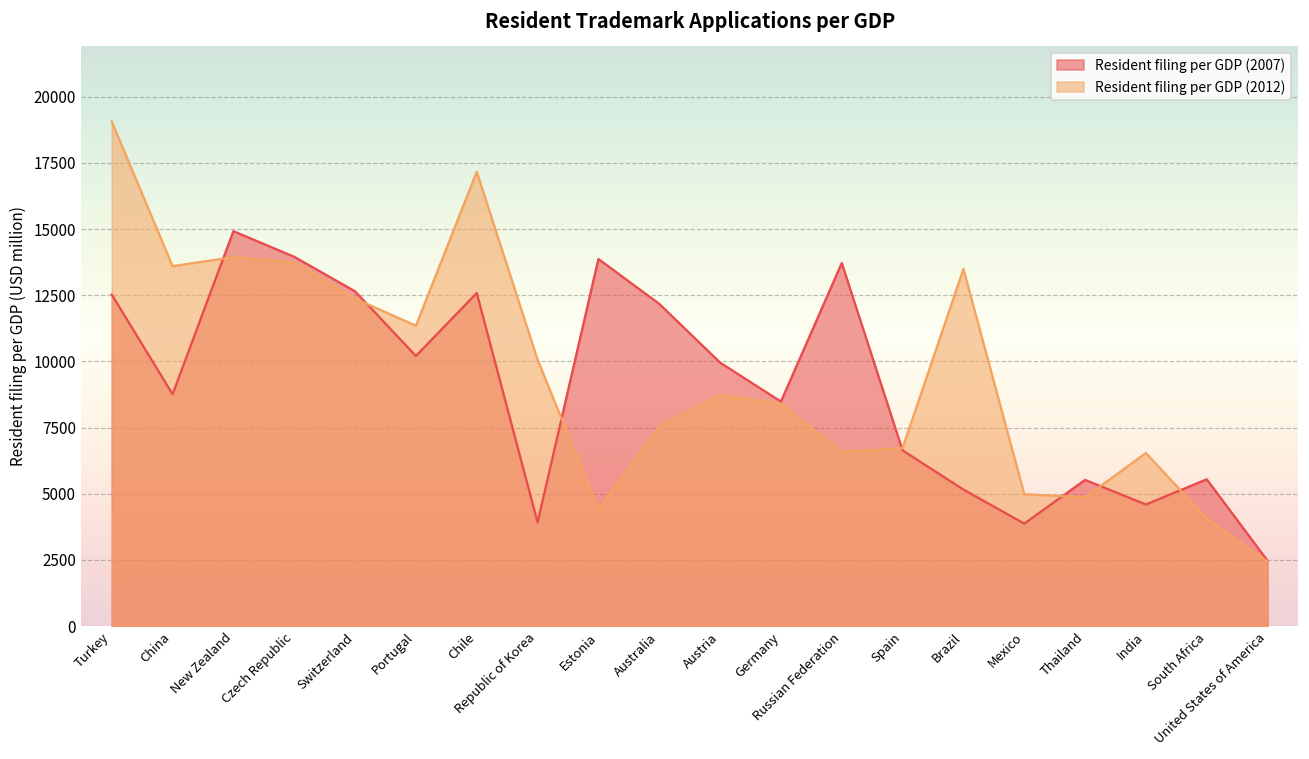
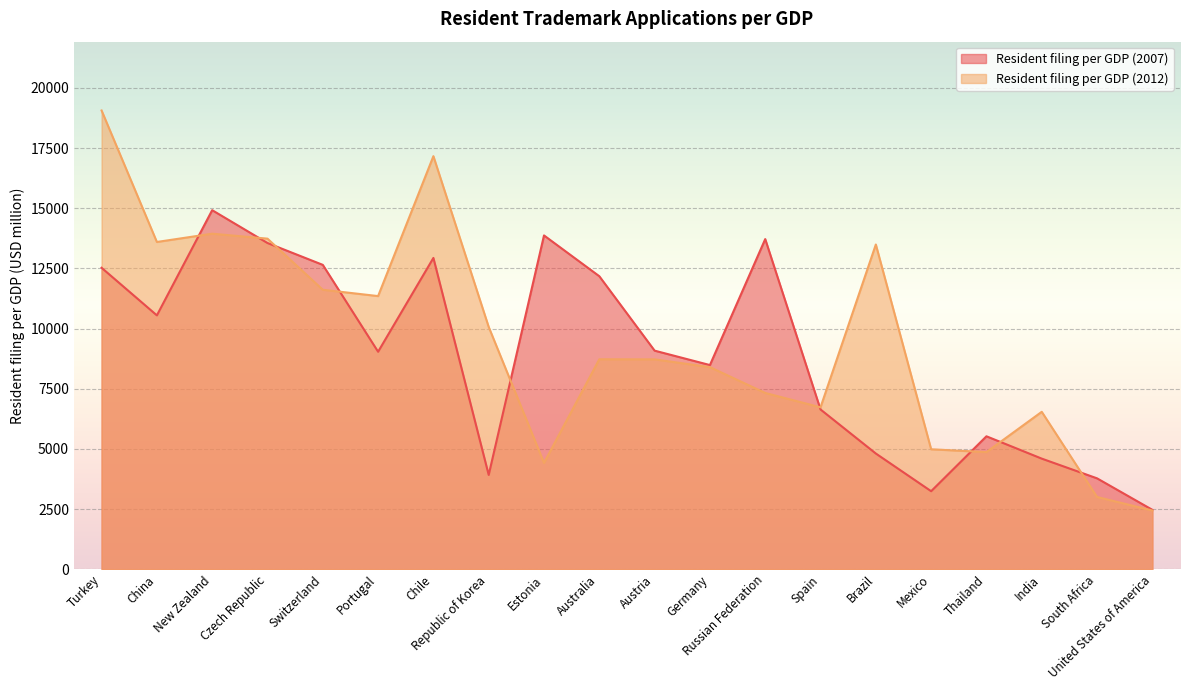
  {
    "Resident filing per GDP (2007)": {
      "Turkey": 12500,
-     "China": 8800,
+     "China": 10500,
      "New Zealand": 14900,
-     "Czech Republic": 14000,
+     "Czech Republic": 13600,
      "Switzerland": 12600,
-     "Portugal": 10200,
-     "Chile": 12600,
+     "Portugal": 9000,
+     "Chile": 12900,
      "Republic of Korea": 3900,
      "Estonia": 13900,
      "Australia": 12200,
-     "Austria": 10000,
+     "Austria": 9100,
      "Russian Federation": 13700,
-     "Brazil": 5200,
-     "Mexico": 3900,
+     "Brazil": 4800,
+     "Mexico": 3200,
      "Thailand": 5500,
      "India": 4600,
-     "South Africa": 5500
+     "South Africa": 3800
    },
    "Resident filing per GDP (2012)": {
      "Turkey": 19100,
      "China": 13600,
      "New Zealand": 13900,
      "Czech Republic": 13700,
-     "Switzerland": 12400,
+     "Switzerland": 11600,
      "Portugal": 11300,
      "Chile": 17200,
      "Republic of Korea": 10100,
      "Estonia": 4400,
-     "Australia": 7500,
+     "Australia": 8700,
      "Austria": 8700,
-     "Russian Federation": 6600,
+     "Russian Federation": 7300,
      "Brazil": 13500,
      "Mexico": 5000,
      "Thailand": 4900,
      "India": 6500,
-     "South Africa": 4100
+     "South Africa": 3000
    }
  }
